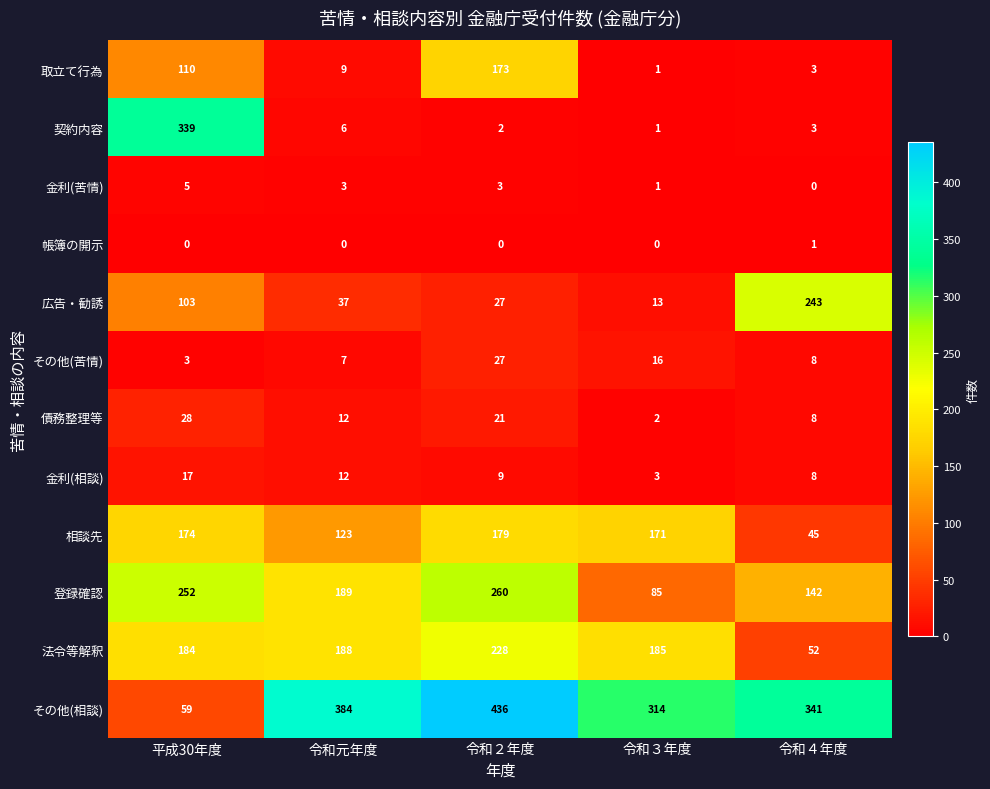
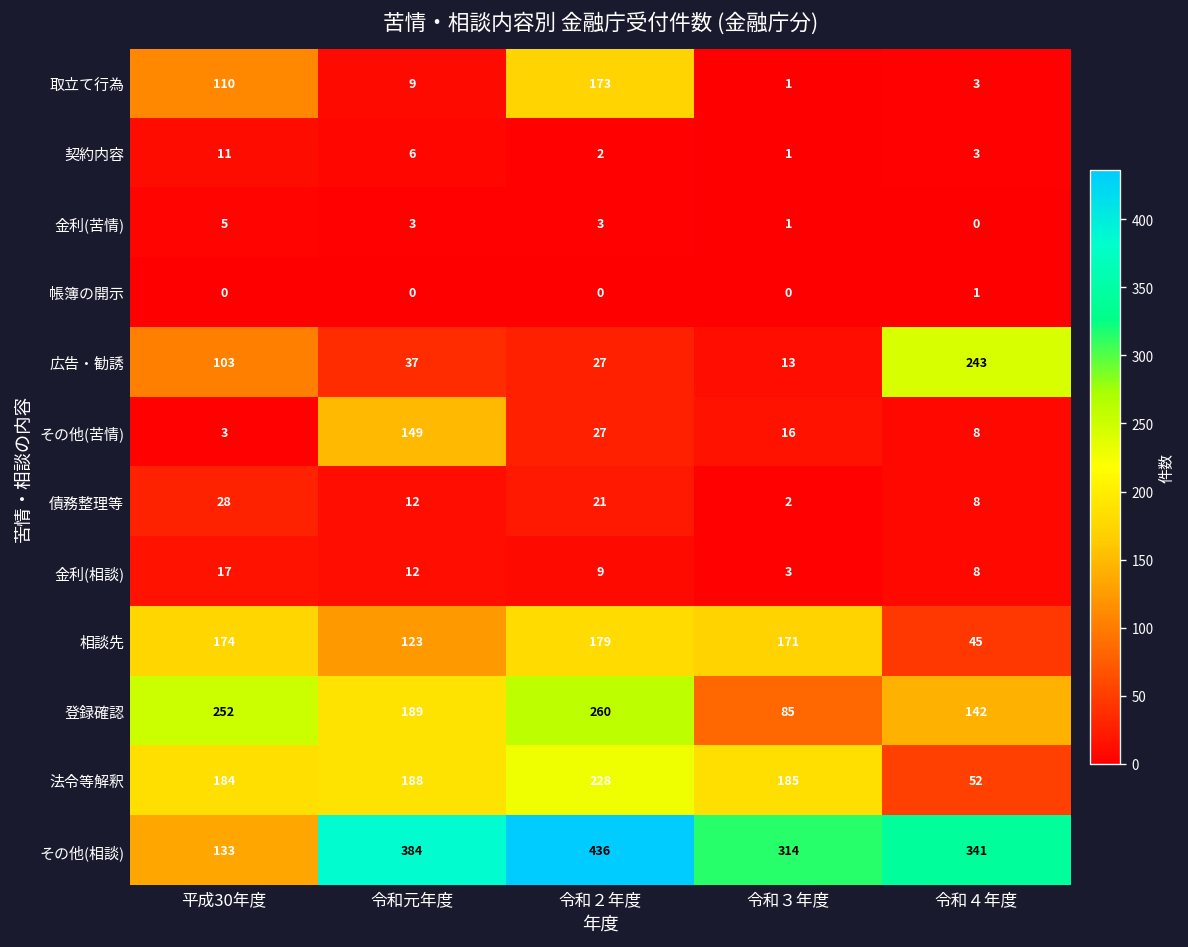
  {
    "取立て行為": {
      "平成30年度": 110,
      "令和元年度": 9,
      "令和２年度": 173,
      "令和３年度": 1,
      "令和４年度": 3
    },
    "契約内容": {
-     "平成30年度": 339,
+     "平成30年度": 11,
      "令和元年度": 6,
      "令和２年度": 2,
      "令和３年度": 1,
      "令和４年度": 3
    },
    "金利(苦情)": {
      "平成30年度": 5,
      "令和元年度": 3,
      "令和２年度": 3,
      "令和３年度": 1,
      "令和４年度": 0
    },
    "帳簿の開示": {
      "平成30年度": 0,
      "令和元年度": 0,
      "令和２年度": 0,
      "令和３年度": 0,
      "令和４年度": 1
    },
    "広告・勧誘": {
      "平成30年度": 103,
      "令和元年度": 37,
      "令和２年度": 27,
      "令和３年度": 13,
      "令和４年度": 243
    },
    "その他(苦情)": {
      "平成30年度": 3,
-     "令和元年度": 7,
+     "令和元年度": 149,
      "令和２年度": 27,
      "令和３年度": 16,
      "令和４年度": 8
    },
    "債務整理等": {
      "平成30年度": 28,
      "令和元年度": 12,
      "令和２年度": 21,
      "令和３年度": 2,
      "令和４年度": 8
    },
    "金利(相談)": {
      "平成30年度": 17,
      "令和元年度": 12,
      "令和２年度": 9,
      "令和３年度": 3,
      "令和４年度": 8
    },
    "相談先": {
      "平成30年度": 174,
      "令和元年度": 123,
      "令和２年度": 179,
      "令和３年度": 171,
      "令和４年度": 45
    },
    "登録確認": {
      "平成30年度": 252,
      "令和元年度": 189,
      "令和２年度": 260,
      "令和３年度": 85,
      "令和４年度": 142
    },
    "法令等解釈": {
      "平成30年度": 184,
      "令和元年度": 188,
      "令和２年度": 228,
      "令和３年度": 185,
      "令和４年度": 52
    },
    "その他(相談)": {
-     "平成30年度": 59,
+     "平成30年度": 133,
      "令和元年度": 384,
      "令和２年度": 436,
      "令和３年度": 314,
      "令和４年度": 341
    }
  }
